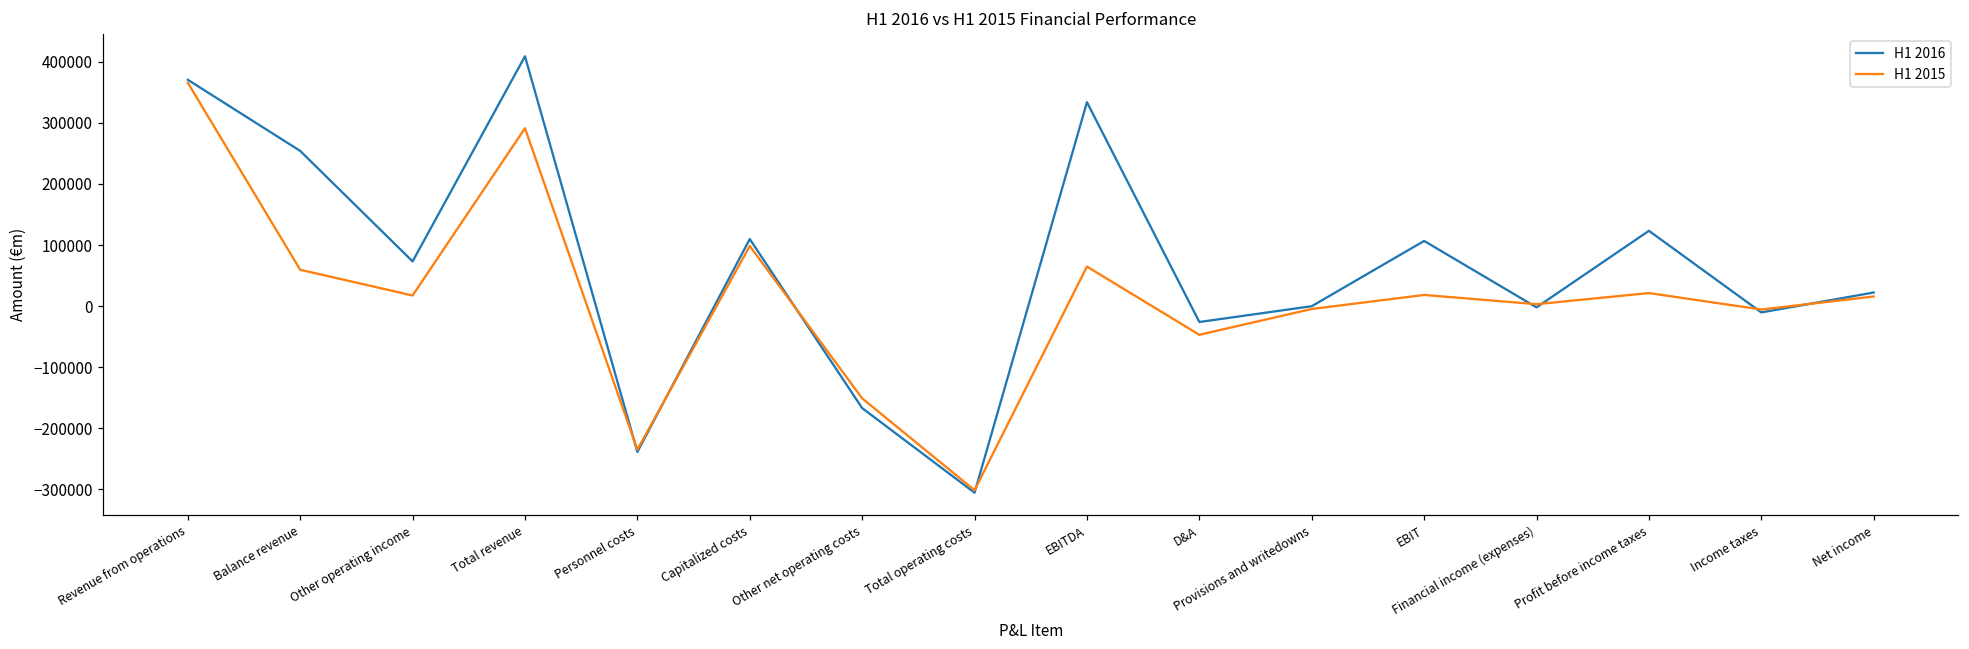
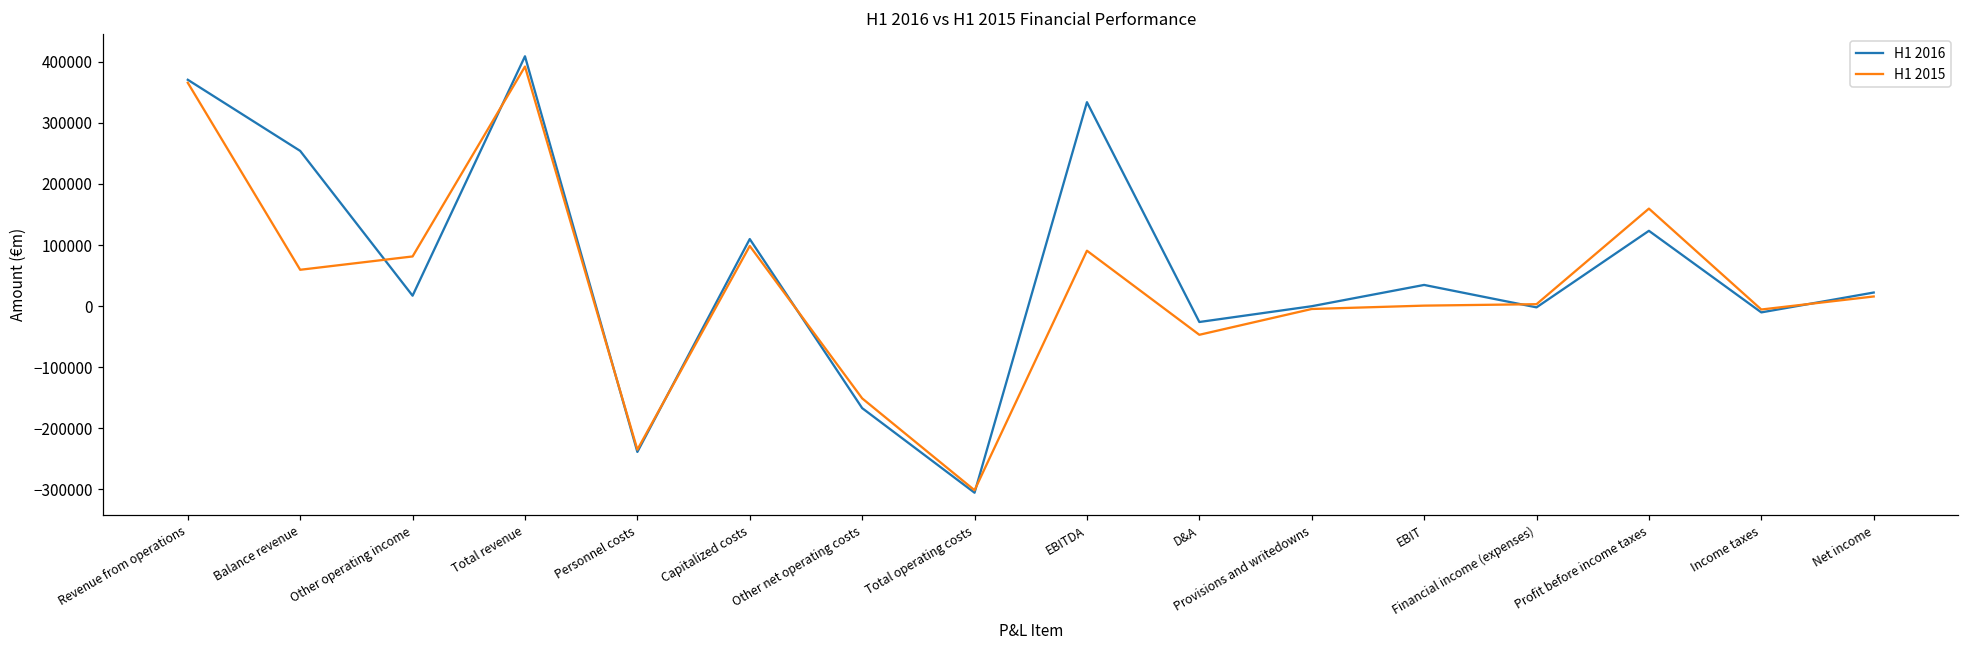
  {
    "H1 2016": {
      "Revenue from operations": 370000,
      "Balance revenue": 250000,
-     "Other operating income": 70000,
+     "Other operating income": 20000,
      "Total revenue": 410000,
      "Capitalized costs": 110000,
      "Other net operating costs": -170000,
      "EBITDA": 330000,
      "D&A": -30000,
-     "EBIT": 110000,
+     "EBIT": 30000,
      "Financial income (expenses)": 0,
      "Profit before income taxes": 120000,
      "Income taxes": -10000,
      "Net income": 20000
    },
    "H1 2015": {
      "Revenue from operations": 370000,
      "Balance revenue": 60000,
-     "Other operating income": 20000,
-     "Total revenue": 290000,
+     "Other operating income": 80000,
+     "Total revenue": 390000,
      "Capitalized costs": 100000,
      "Other net operating costs": -150000,
-     "EBITDA": 60000,
+     "EBITDA": 90000,
      "D&A": -50000,
-     "EBIT": 20000,
+     "EBIT": 0,
      "Financial income (expenses)": 0,
-     "Profit before income taxes": 20000,
+     "Profit before income taxes": 160000,
      "Income taxes": -10000,
      "Net income": 20000
    }
  }
